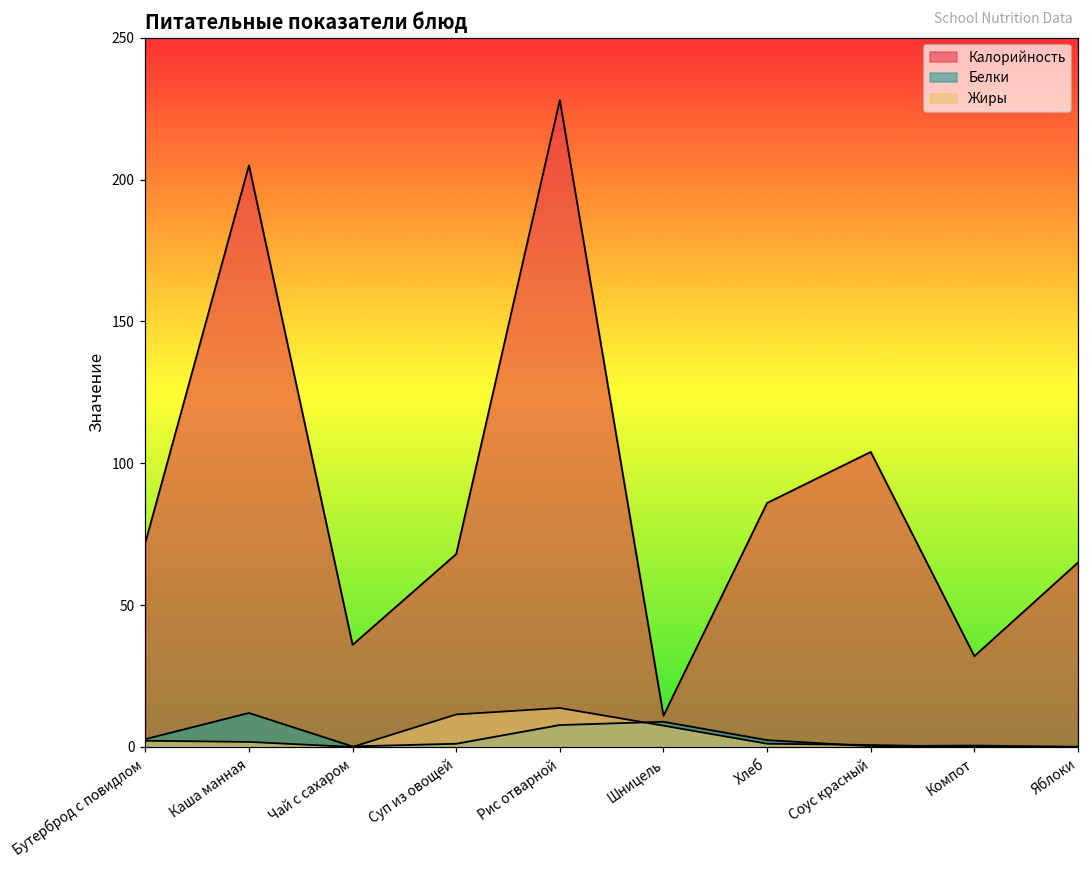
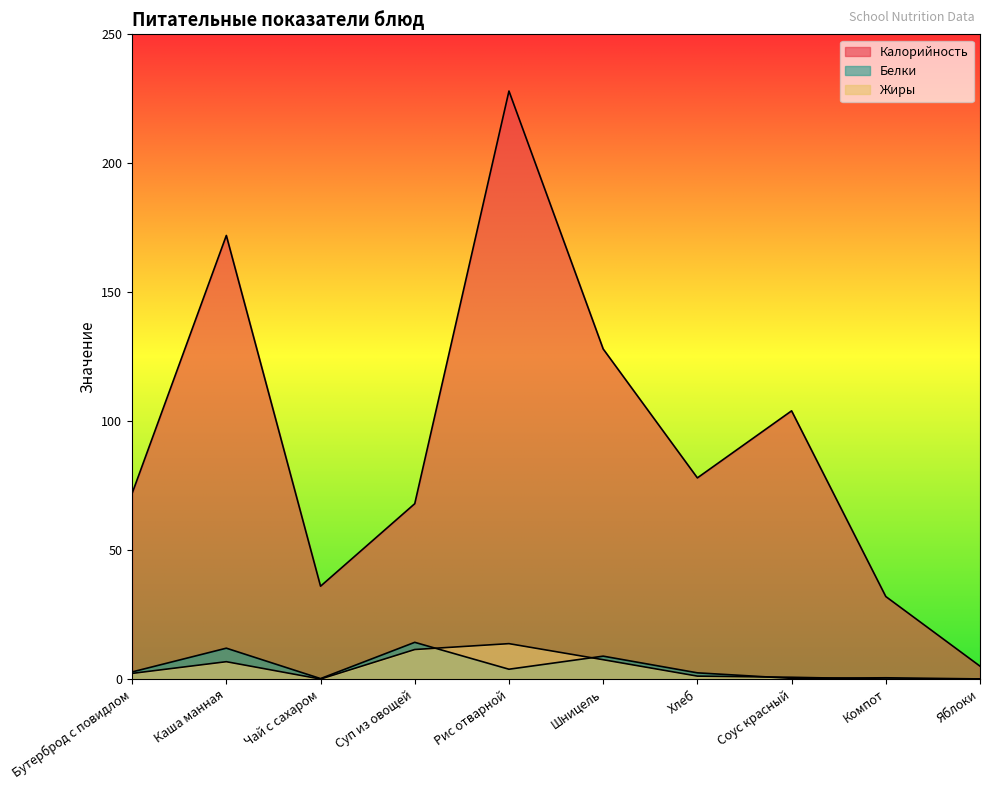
  {
    "Калорийность": {
      "Бутерброд с повидлом": 72,
-     "Каша манная": 205,
+     "Каша манная": 172,
      "Чай с сахаром": 36,
      "Суп из овощей": 68,
      "Рис отварной": 228,
-     "Шницель": 11,
-     "Хлеб": 86,
+     "Шницель": 128,
+     "Хлеб": 78,
      "Соус красный": 104,
      "Компот": 32,
-     "Яблоки": 65
+     "Яблоки": 5
    },
    "Белки": {
      "Каша манная": 12,
-     "Суп из овощей": 1,
-     "Рис отварной": 8,
+     "Суп из овощей": 14,
+     "Рис отварной": 4,
      "Шницель": 9,
      "Хлеб": 2
    },
    "Жиры": {
-     "Каша манная": 2,
+     "Каша манная": 7,
      "Суп из овощей": 11,
      "Рис отварной": 14,
      "Шницель": 8,
      "Хлеб": 1
    }
  }
